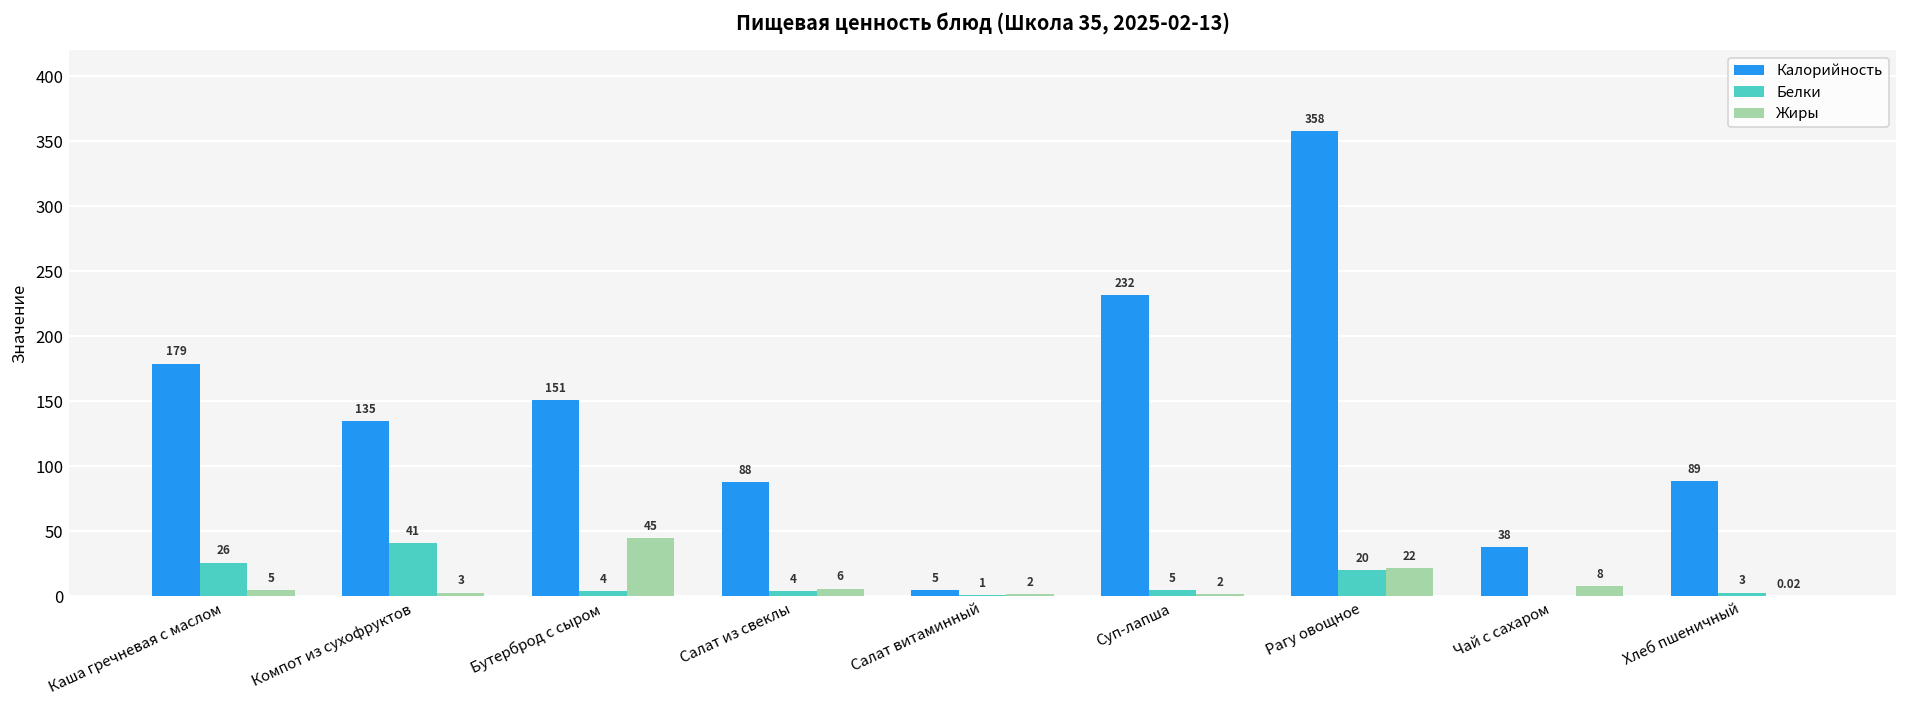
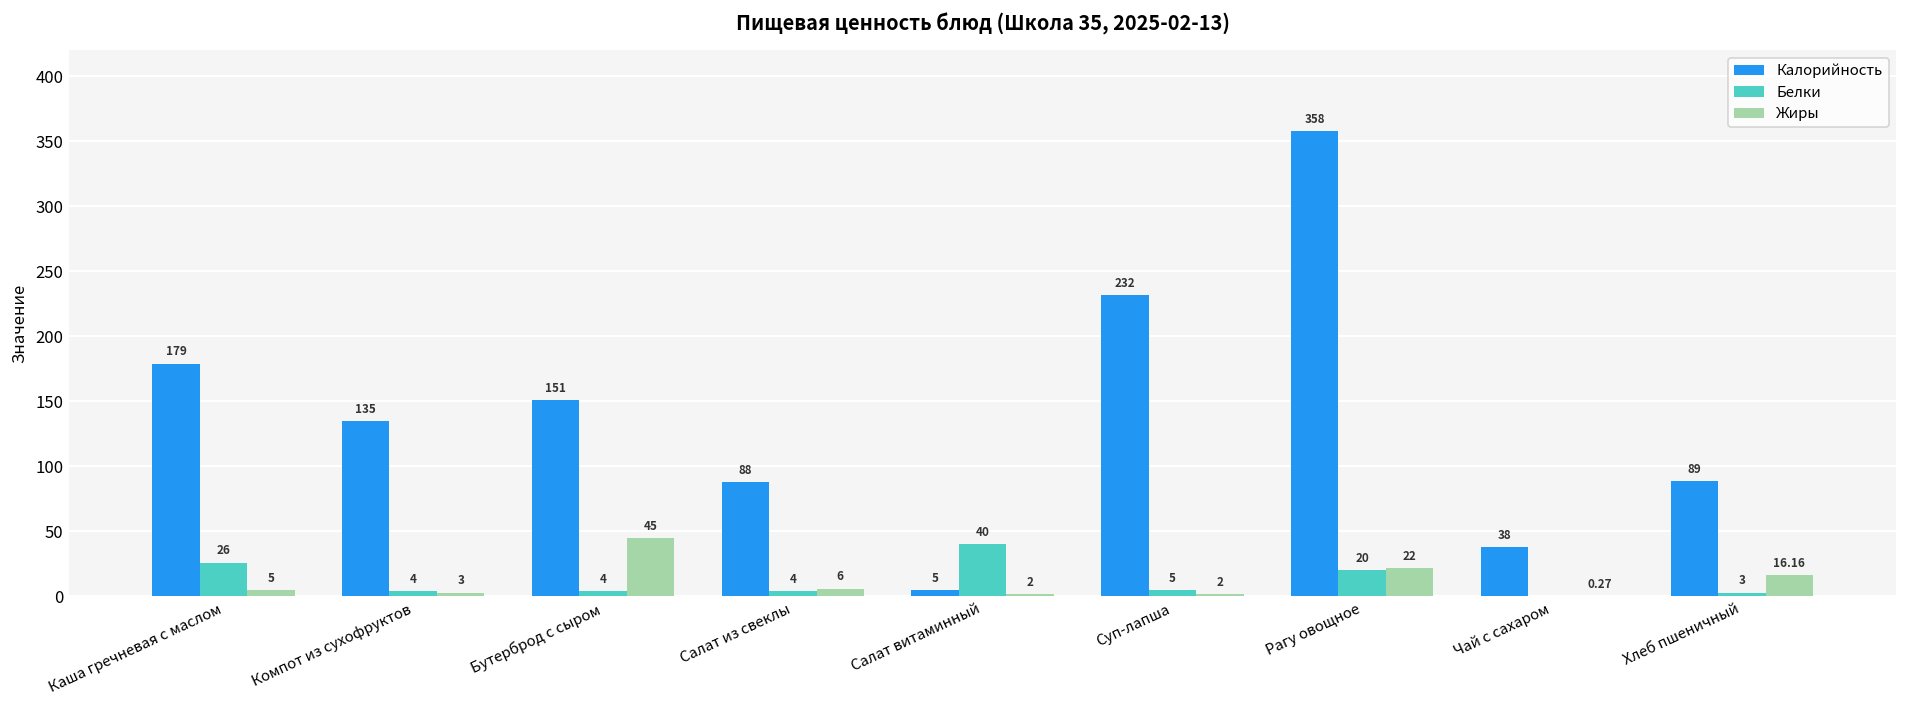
  {
    "Калорийность": {
      "Каша гречневая с маслом": 179,
      "Компот из сухофруктов": 135,
      "Бутерброд с сыром": 151,
      "Салат из свеклы": 88,
      "Салат витаминный": 5,
      "Суп-лапша": 232,
      "Рагу овощное": 358,
      "Чай с сахаром": 38,
      "Хлеб пшеничный": 89
    },
    "Белки": {
      "Каша гречневая с маслом": 26,
-     "Компот из сухофруктов": 41,
+     "Компот из сухофруктов": 4,
      "Бутерброд с сыром": 4,
      "Салат из свеклы": 4,
-     "Салат витаминный": 1,
+     "Салат витаминный": 40,
      "Суп-лапша": 5,
      "Рагу овощное": 20,
      "Хлеб пшеничный": 3
    },
    "Жиры": {
      "Каша гречневая с маслом": 5,
      "Компот из сухофруктов": 3,
      "Бутерброд с сыром": 45,
      "Салат из свеклы": 6,
      "Салат витаминный": 2,
      "Суп-лапша": 2,
      "Рагу овощное": 22,
-     "Чай с сахаром": 8,
-     "Хлеб пшеничный": 0.02
+     "Чай с сахаром": 0.27,
+     "Хлеб пшеничный": 16.16
    }
  }
